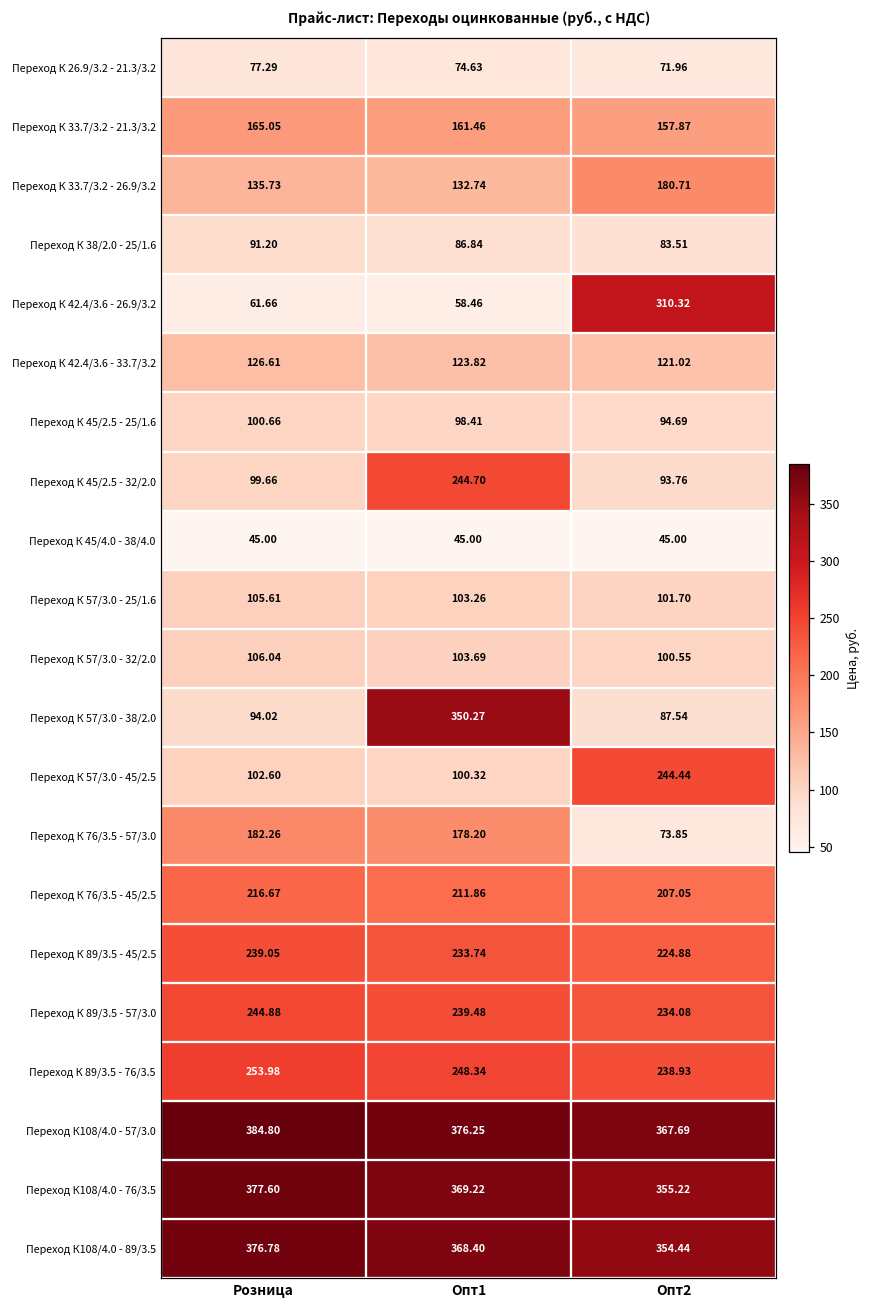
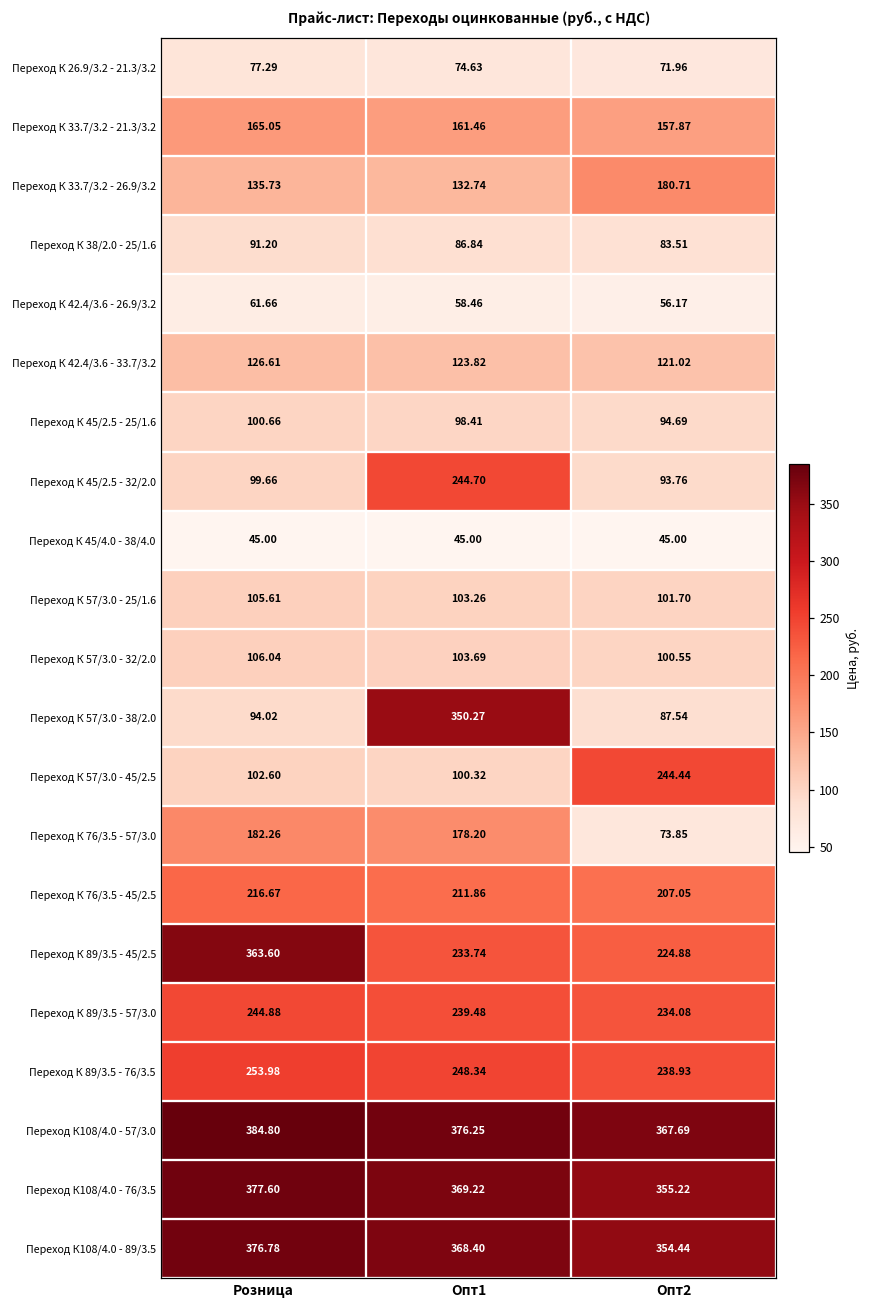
  {
    "Переход К 26.9/3.2 - 21.3/3.2": {
      "Розница": 77.29,
      "Опт1": 74.63,
      "Опт2": 71.96
    },
    "Переход К 33.7/3.2 - 21.3/3.2": {
      "Розница": 165.05,
      "Опт1": 161.46,
      "Опт2": 157.87
    },
    "Переход К 33.7/3.2 - 26.9/3.2": {
      "Розница": 135.73,
      "Опт1": 132.74,
      "Опт2": 180.71
    },
    "Переход К 38/2.0 - 25/1.6": {
      "Розница": 91.20,
      "Опт1": 86.84,
      "Опт2": 83.51
    },
    "Переход К 42.4/3.6 - 26.9/3.2": {
      "Розница": 61.66,
      "Опт1": 58.46,
-     "Опт2": 310.32
+     "Опт2": 56.17
    },
    "Переход К 42.4/3.6 - 33.7/3.2": {
      "Розница": 126.61,
      "Опт1": 123.82,
      "Опт2": 121.02
    },
    "Переход К 45/2.5 - 25/1.6": {
      "Розница": 100.66,
      "Опт1": 98.41,
      "Опт2": 94.69
    },
    "Переход К 45/2.5 - 32/2.0": {
      "Розница": 99.66,
      "Опт1": 244.70,
      "Опт2": 93.76
    },
    "Переход К 45/4.0 - 38/4.0": {
      "Розница": 45.00,
      "Опт1": 45.00,
      "Опт2": 45.00
    },
    "Переход К 57/3.0 - 25/1.6": {
      "Розница": 105.61,
      "Опт1": 103.26,
      "Опт2": 101.70
    },
    "Переход К 57/3.0 - 32/2.0": {
      "Розница": 106.04,
      "Опт1": 103.69,
      "Опт2": 100.55
    },
    "Переход К 57/3.0 - 38/2.0": {
      "Розница": 94.02,
      "Опт1": 350.27,
      "Опт2": 87.54
    },
    "Переход К 57/3.0 - 45/2.5": {
      "Розница": 102.60,
      "Опт1": 100.32,
      "Опт2": 244.44
    },
    "Переход К 76/3.5 - 57/3.0": {
      "Розница": 182.26,
      "Опт1": 178.20,
      "Опт2": 73.85
    },
    "Переход К 76/3.5 - 45/2.5": {
      "Розница": 216.67,
      "Опт1": 211.86,
      "Опт2": 207.05
    },
    "Переход К 89/3.5 - 45/2.5": {
-     "Розница": 239.05,
+     "Розница": 363.60,
      "Опт1": 233.74,
      "Опт2": 224.88
    },
    "Переход К 89/3.5 - 57/3.0": {
      "Розница": 244.88,
      "Опт1": 239.48,
      "Опт2": 234.08
    },
    "Переход К 89/3.5 - 76/3.5": {
      "Розница": 253.98,
      "Опт1": 248.34,
      "Опт2": 238.93
    },
    "Переход К108/4.0 - 57/3.0": {
      "Розница": 384.80,
      "Опт1": 376.25,
      "Опт2": 367.69
    },
    "Переход К108/4.0 - 76/3.5": {
      "Розница": 377.60,
      "Опт1": 369.22,
      "Опт2": 355.22
    },
    "Переход К108/4.0 - 89/3.5": {
      "Розница": 376.78,
      "Опт1": 368.40,
      "Опт2": 354.44
    }
  }
